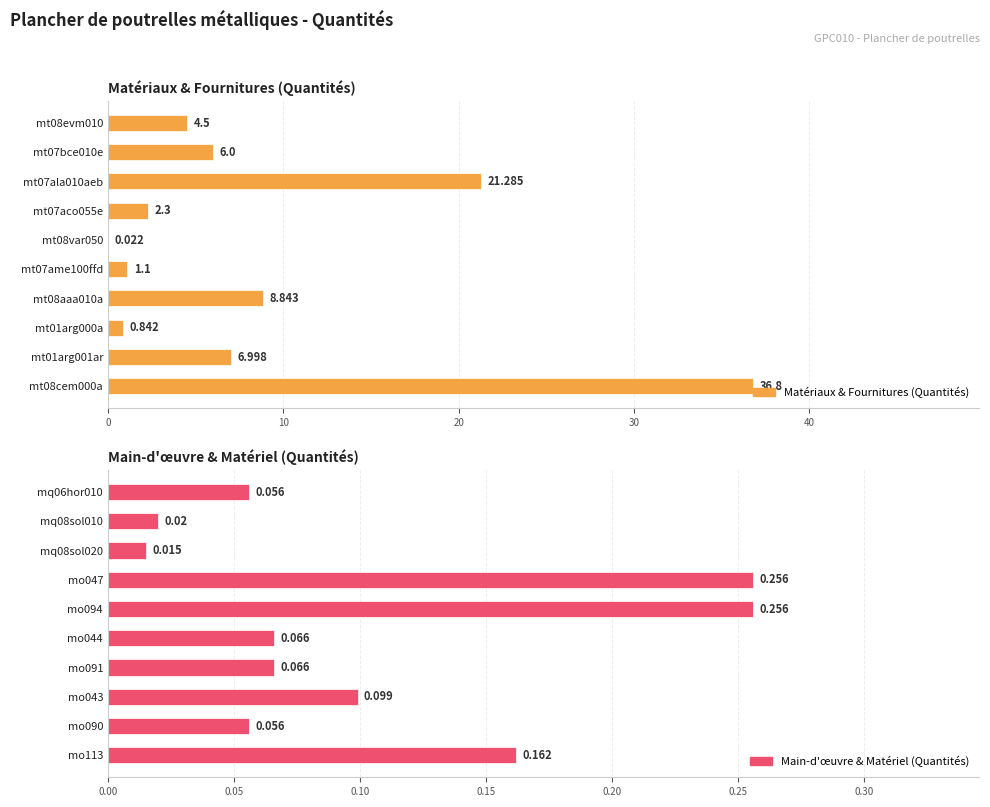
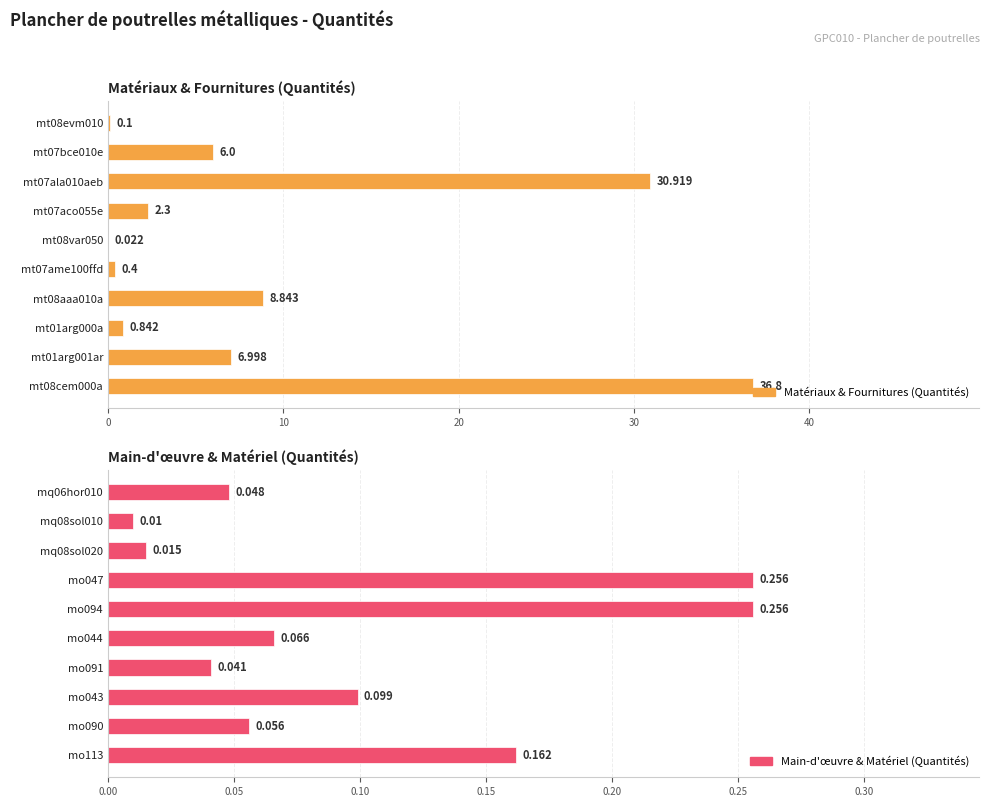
  {
    "Matériaux & Fournitures (Quantités)": {
-     "mt08evm010": 4.5,
+     "mt08evm010": 0.1,
      "mt07bce010e": 6.0,
-     "mt07ala010aeb": 21.285,
+     "mt07ala010aeb": 30.919,
      "mt07aco055e": 2.3,
      "mt08var050": 0.022,
-     "mt07ame100ffd": 1.1,
+     "mt07ame100ffd": 0.4,
      "mt08aaa010a": 8.843,
      "mt01arg000a": 0.842,
      "mt01arg001ar": 6.998,
      "mt08cem000a": 36.8
    },
    "Main-d'œuvre & Matériel (Quantités)": {
-     "mq06hor010": 0.056,
-     "mq08sol010": 0.02,
+     "mq06hor010": 0.048,
+     "mq08sol010": 0.01,
      "mq08sol020": 0.015,
      "mo047": 0.256,
      "mo094": 0.256,
      "mo044": 0.066,
-     "mo091": 0.066,
+     "mo091": 0.041,
      "mo043": 0.099,
      "mo090": 0.056,
      "mo113": 0.162
    }
  }
